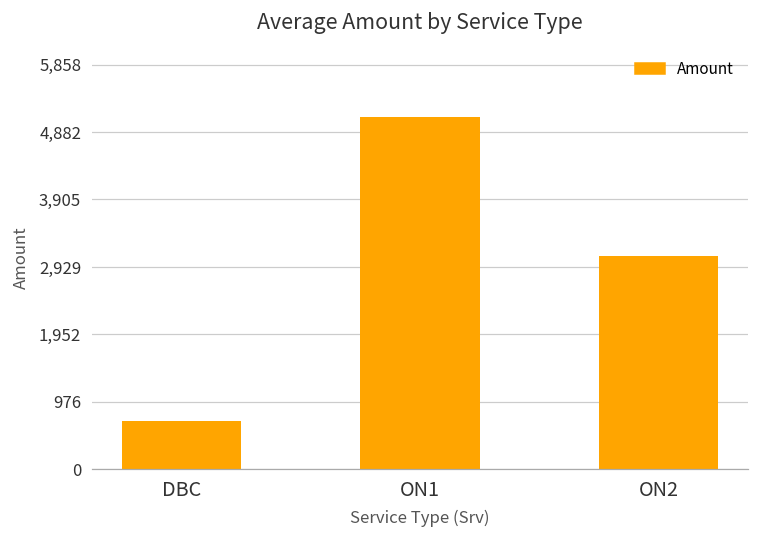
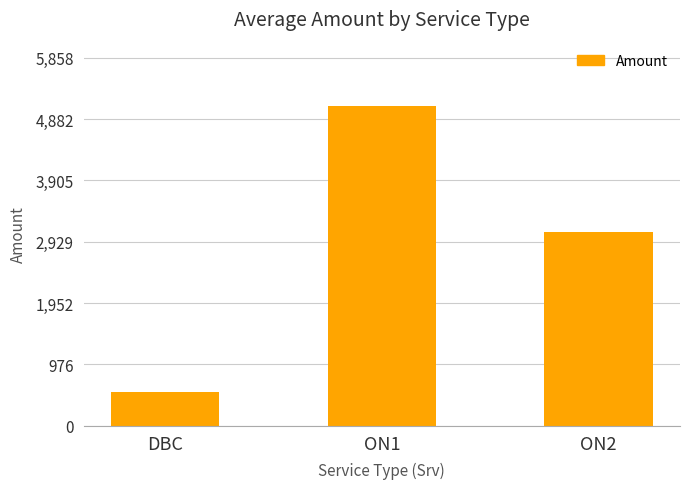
  {
-   "DBC": "700",
+   "DBC": "500",
    "ON1": "5,100",
    "ON2": "3,100"
  }
